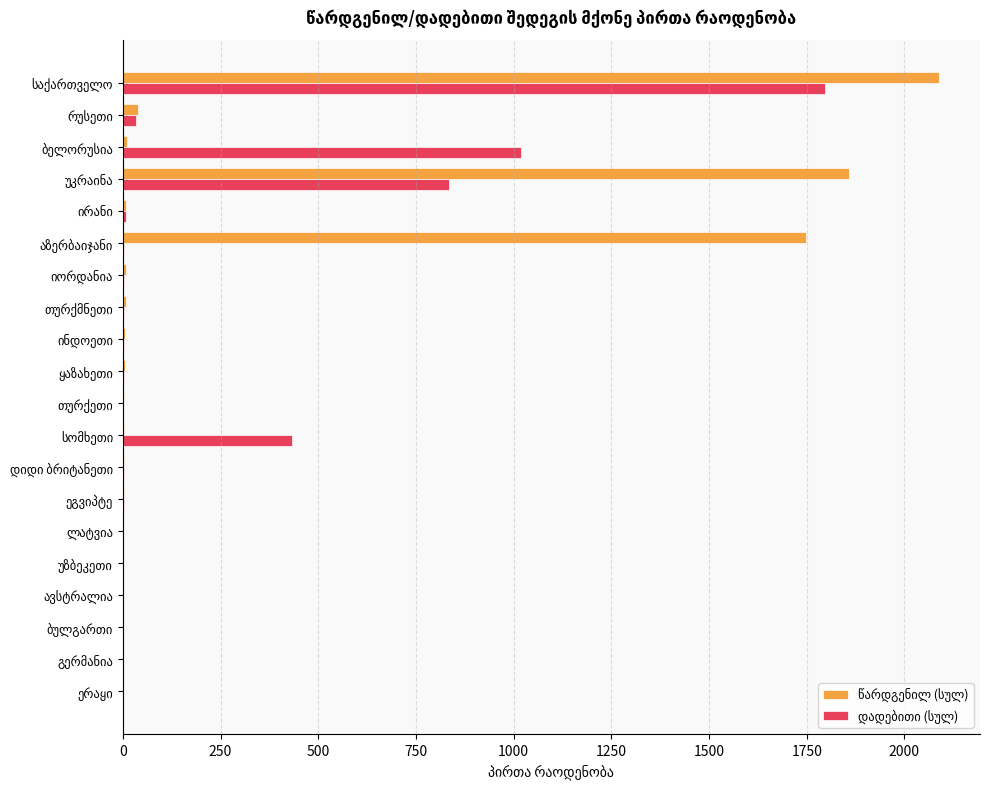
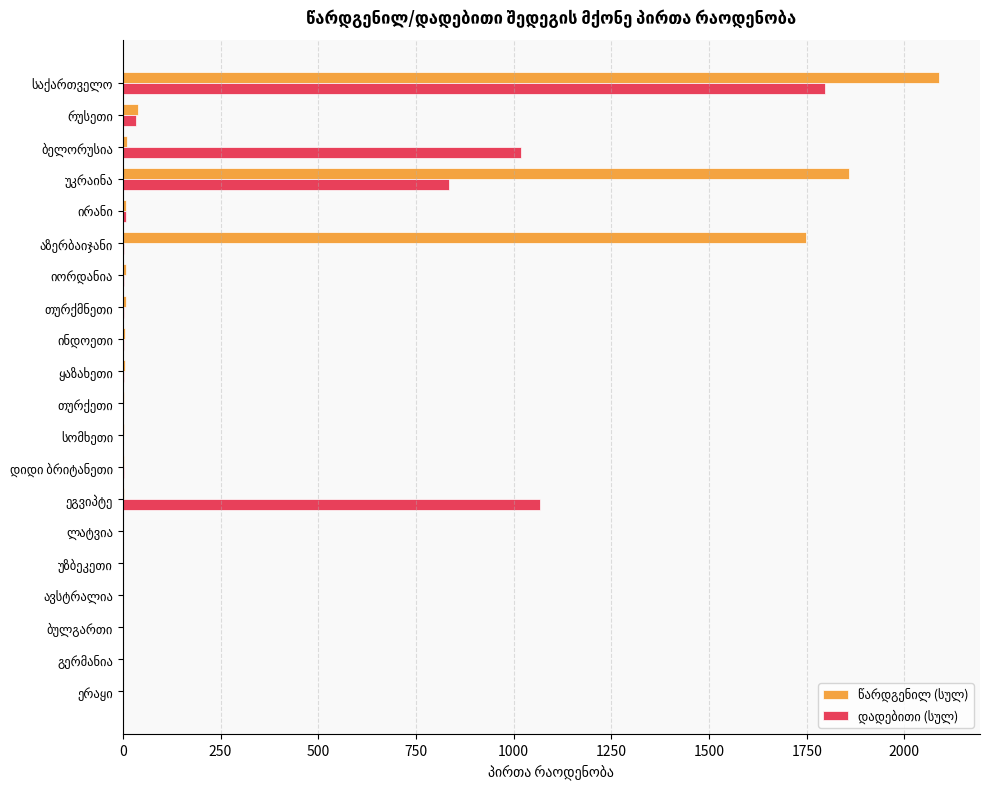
  {
    "წარდგენილ (სულ)": {
      "საქართველო": 2090,
      "რუსეთი": 40,
      "ბელორუსია": 10,
      "უკრაინა": 1860,
      "ირანი": 10,
      "აზერბაიჯანი": 1750,
      "იორდანია": 10,
      "თურქმნეთი": 10
    },
    "დადებითი (სულ)": {
      "საქართველო": 1800,
      "რუსეთი": 30,
      "ბელორუსია": 1020,
      "უკრაინა": 830,
      "ირანი": 10,
-     "სომხეთი": 430,
-     "ეგვიპტე": 0
+     "სომხეთი": 0,
+     "ეგვიპტე": 1070
    }
  }
